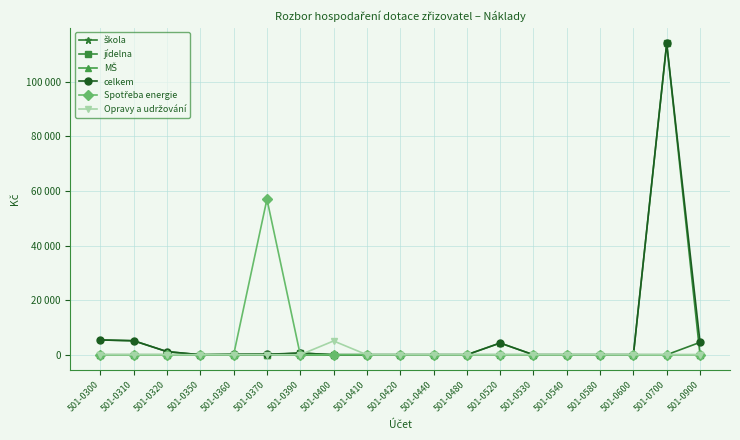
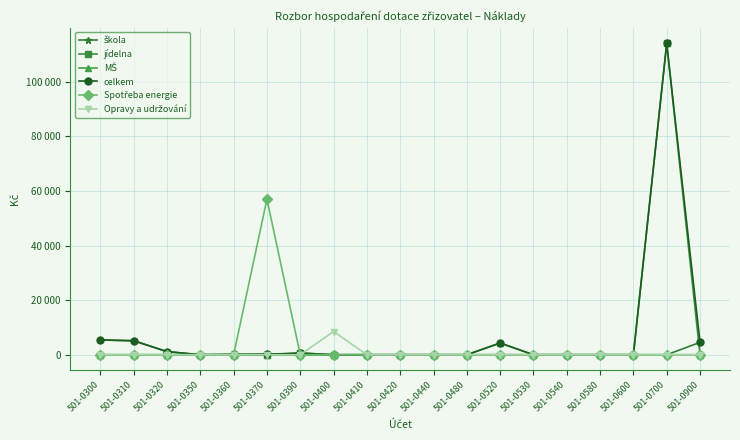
  {
    "Opravy a udržování": {
-     "501-0400": 5000
+     "501-0400": 9000
    }
  }
